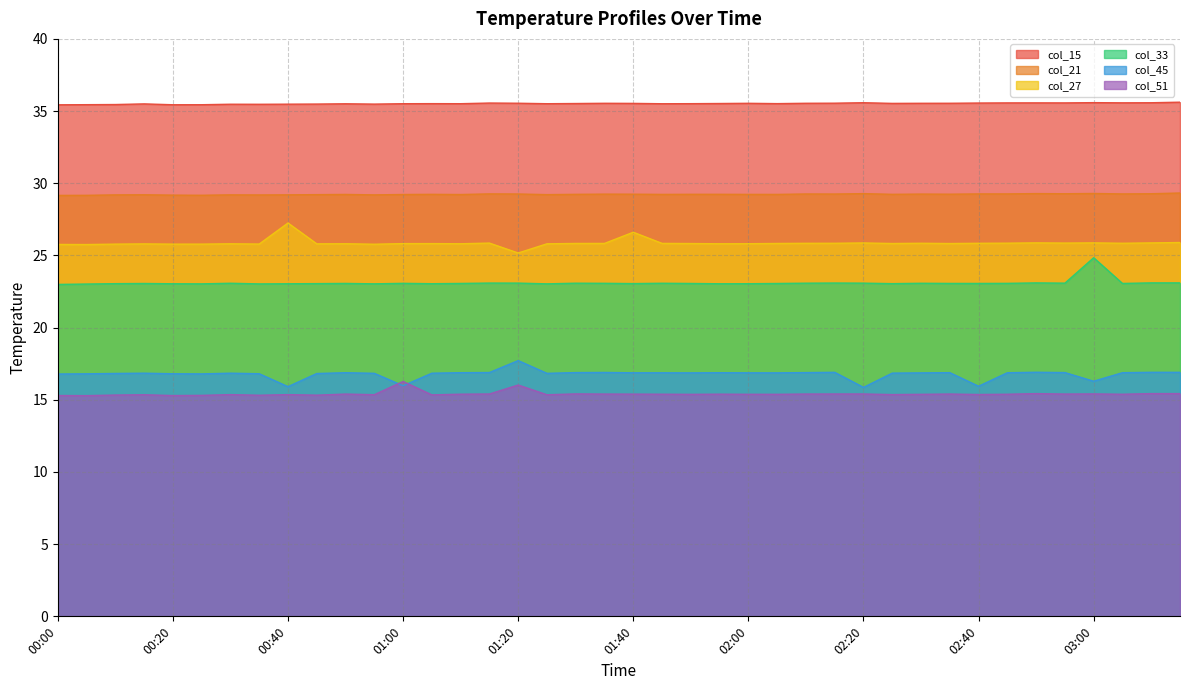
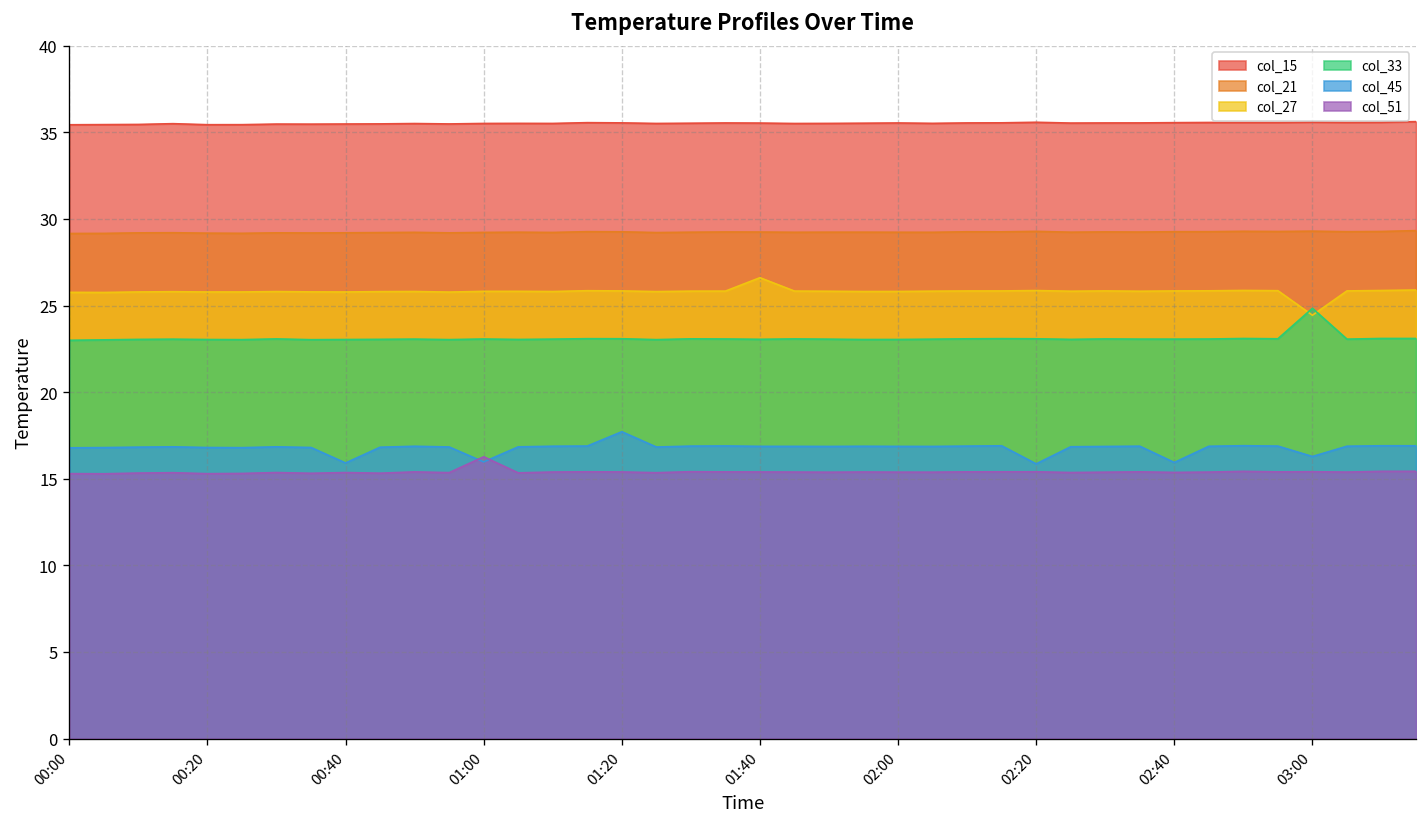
  {
    "col_27": {
      "00:00": 25.8,
      "00:20": 25.8,
-     "00:40": 27.2,
+     "00:40": 25.8,
      "01:00": 25.8,
-     "01:20": 25.2,
+     "01:20": 25.8,
      "01:40": 26.6,
      "02:00": 25.8,
      "02:20": 25.9,
      "02:40": 25.8,
-     "03:00": 25.9
+     "03:00": 24.4
    },
    "col_33": {
      "00:00": 23.0,
      "00:20": 23.0,
      "00:40": 23.0,
      "01:00": 23.1,
      "01:20": 23.1,
      "01:40": 23.1,
      "02:00": 23.0,
      "02:20": 23.1,
      "02:40": 23.1,
      "03:00": 24.8
    },
    "col_45": {
      "00:00": 16.8,
      "00:20": 16.8,
      "00:40": 15.9,
      "01:00": 16.0,
      "01:20": 17.7,
      "01:40": 16.9,
      "02:00": 16.9,
      "02:20": 15.9,
      "02:40": 15.9,
      "03:00": 16.3
    },
    "col_51": {
      "00:00": 15.3,
      "00:20": 15.3,
      "00:40": 15.4,
      "01:00": 16.3,
-     "01:20": 16.0,
+     "01:20": 15.4,
      "01:40": 15.4,
      "02:00": 15.4,
      "02:20": 15.4,
      "02:40": 15.4,
      "03:00": 15.4
    }
  }
